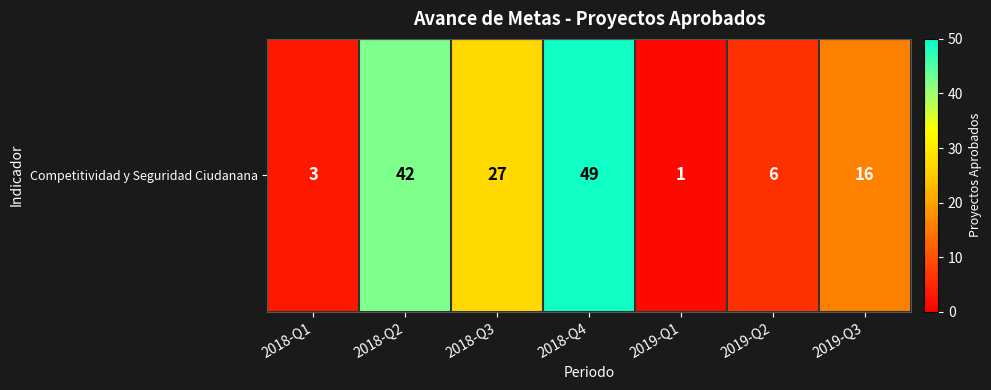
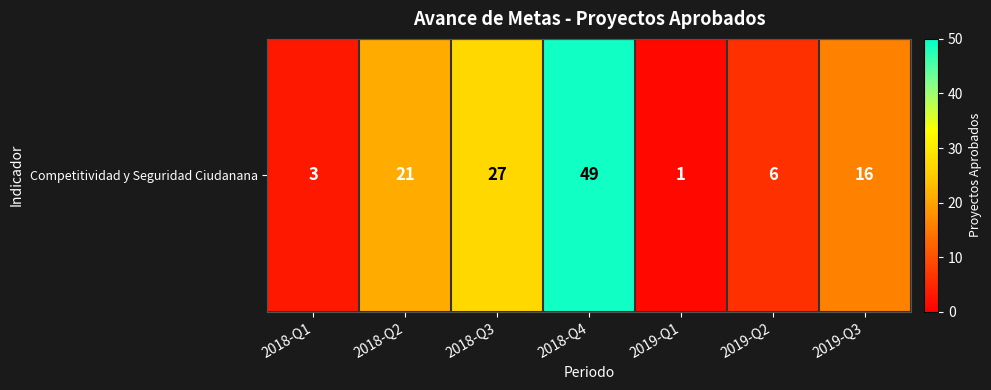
  {
    "Competitividad y Seguridad Ciudanana": {
      "2018-Q1": 3,
-     "2018-Q2": 42,
+     "2018-Q2": 21,
      "2018-Q3": 27,
      "2018-Q4": 49,
      "2019-Q1": 1,
      "2019-Q2": 6,
      "2019-Q3": 16
    }
  }
